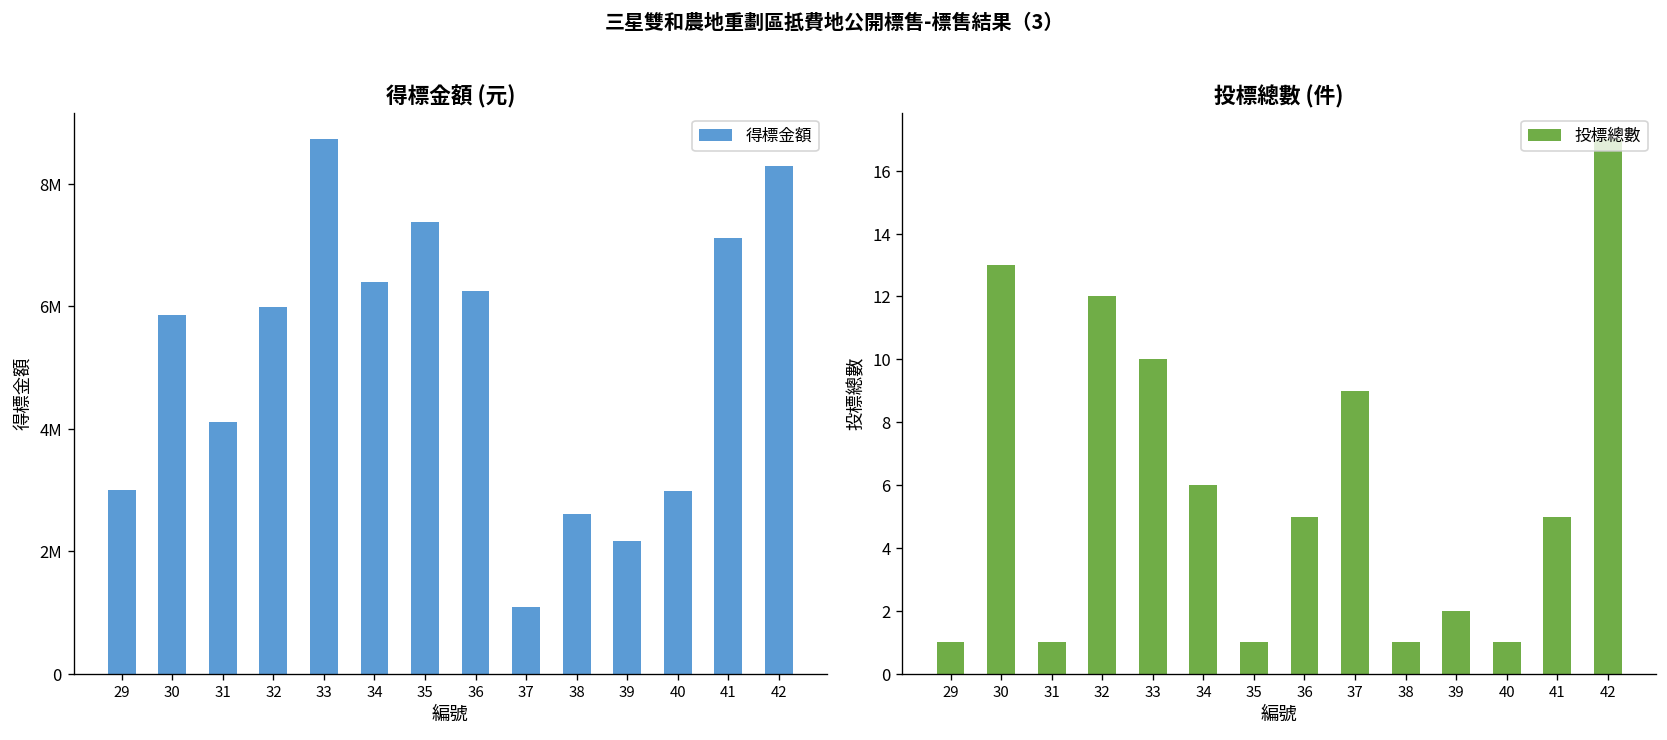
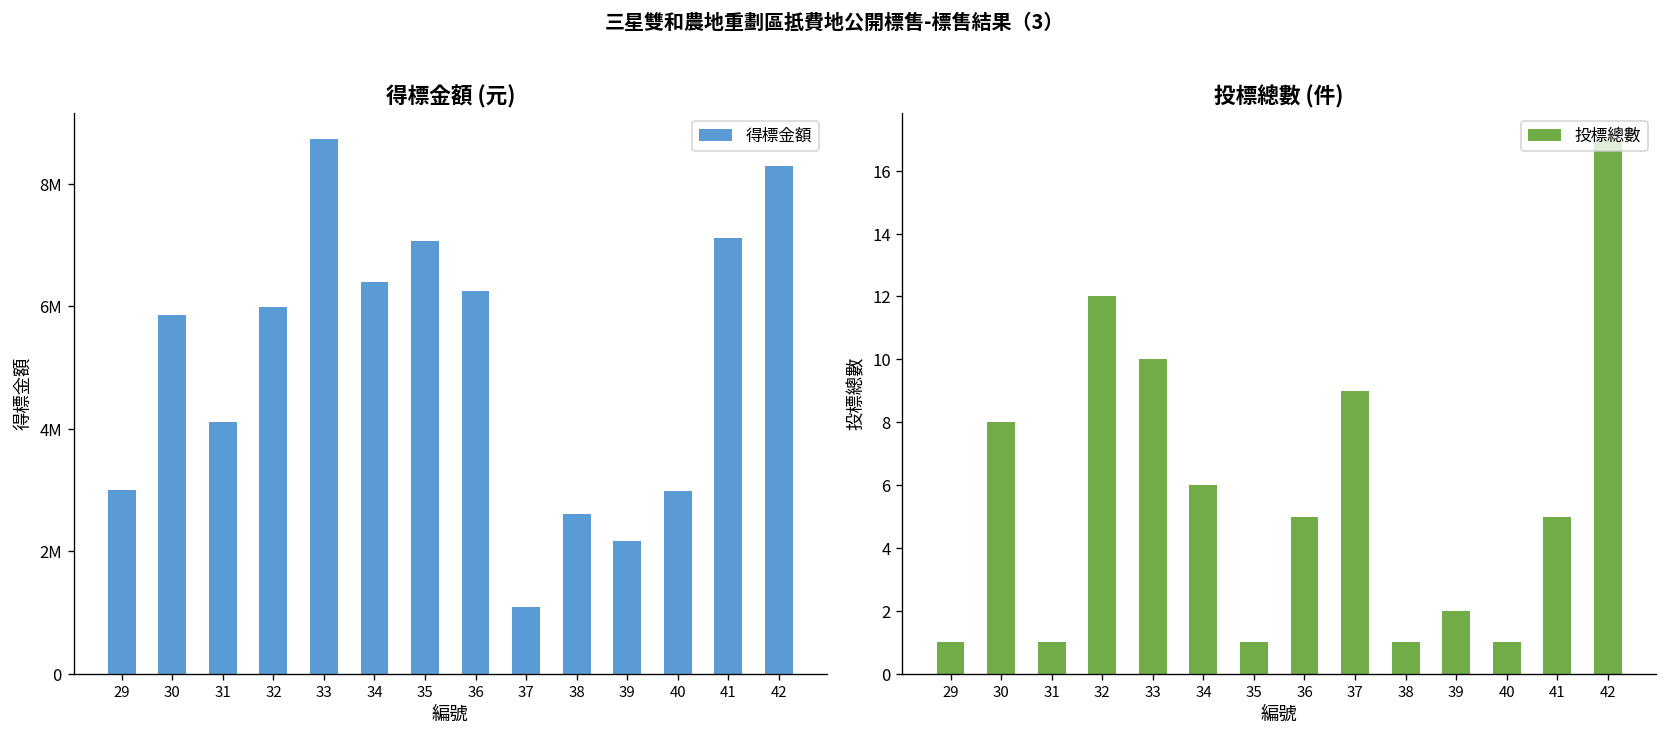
  {
    "得標金額 (元)": {
      "29": 3000000,
      "30": 5900000,
      "31": 4100000,
      "32": 6000000,
      "33": 8700000,
      "34": 6400000,
-     "35": 7400000,
+     "35": 7100000,
      "36": 6300000,
      "37": 1100000,
      "38": 2600000,
      "39": 2200000,
      "40": 3000000,
      "41": 7100000,
      "42": 8300000
    },
    "投標總數 (件)": {
      "29": 1,
-     "30": 13,
+     "30": 8,
      "31": 1,
      "32": 12,
      "33": 10,
      "34": 6,
      "35": 1,
      "36": 5,
      "37": 9,
      "38": 1,
      "39": 2,
      "40": 1,
      "41": 5
    }
  }
